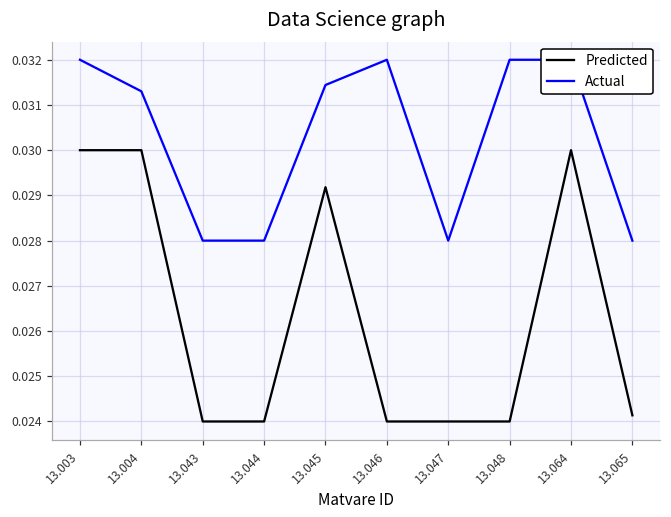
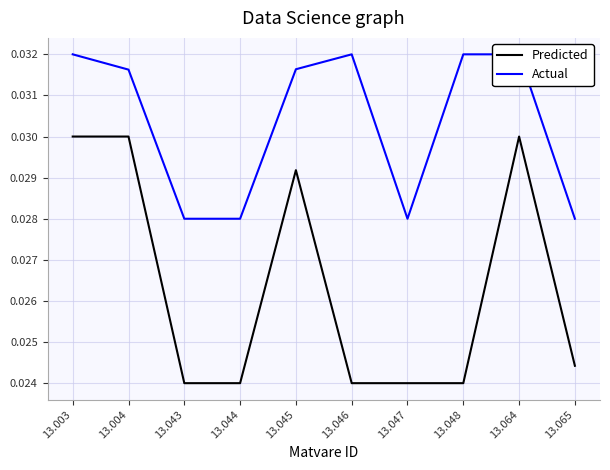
  {
    "Predicted": {
      "13.003": 0.0300,
      "13.004": 0.0300,
      "13.043": 0.0240,
      "13.044": 0.0240,
      "13.045": 0.0292,
      "13.046": 0.0240,
      "13.047": 0.0240,
      "13.048": 0.0240,
      "13.064": 0.0300,
-     "13.065": 0.0241
+     "13.065": 0.0244
    },
    "Actual": {
      "13.003": 0.0320,
-     "13.004": 0.0313,
+     "13.004": 0.0316,
      "13.043": 0.0280,
      "13.044": 0.0280,
-     "13.045": 0.0314,
+     "13.045": 0.0316,
      "13.046": 0.0320,
      "13.047": 0.0280,
      "13.048": 0.0320,
      "13.065": 0.0280
    }
  }
